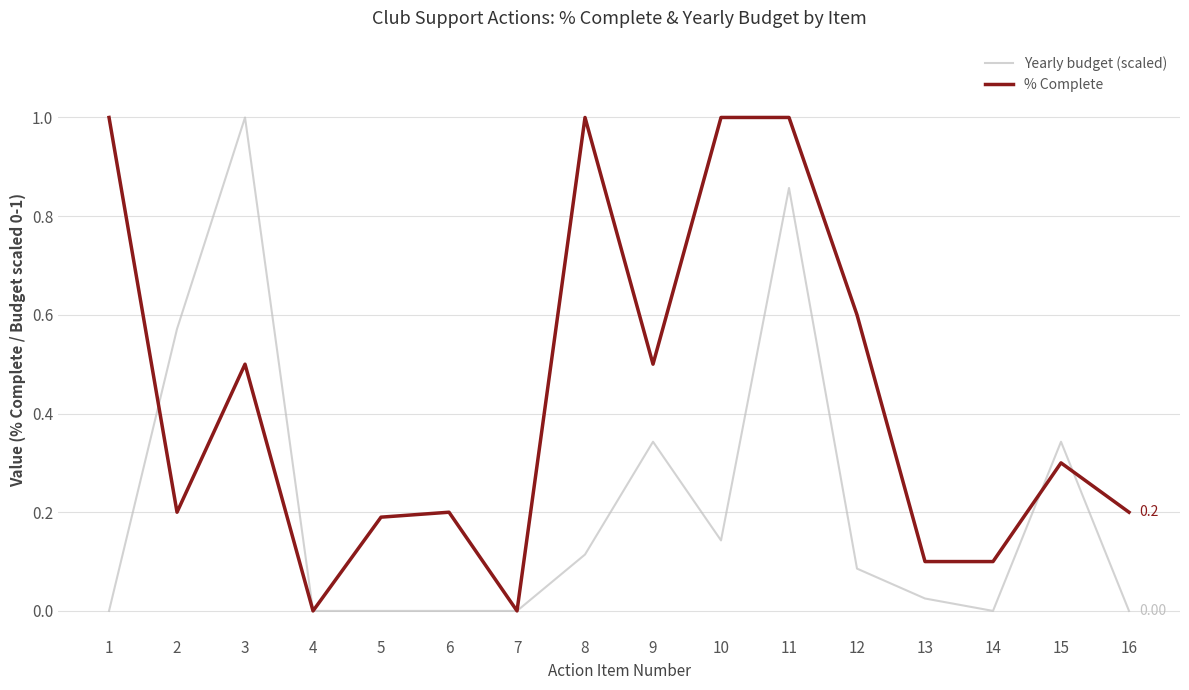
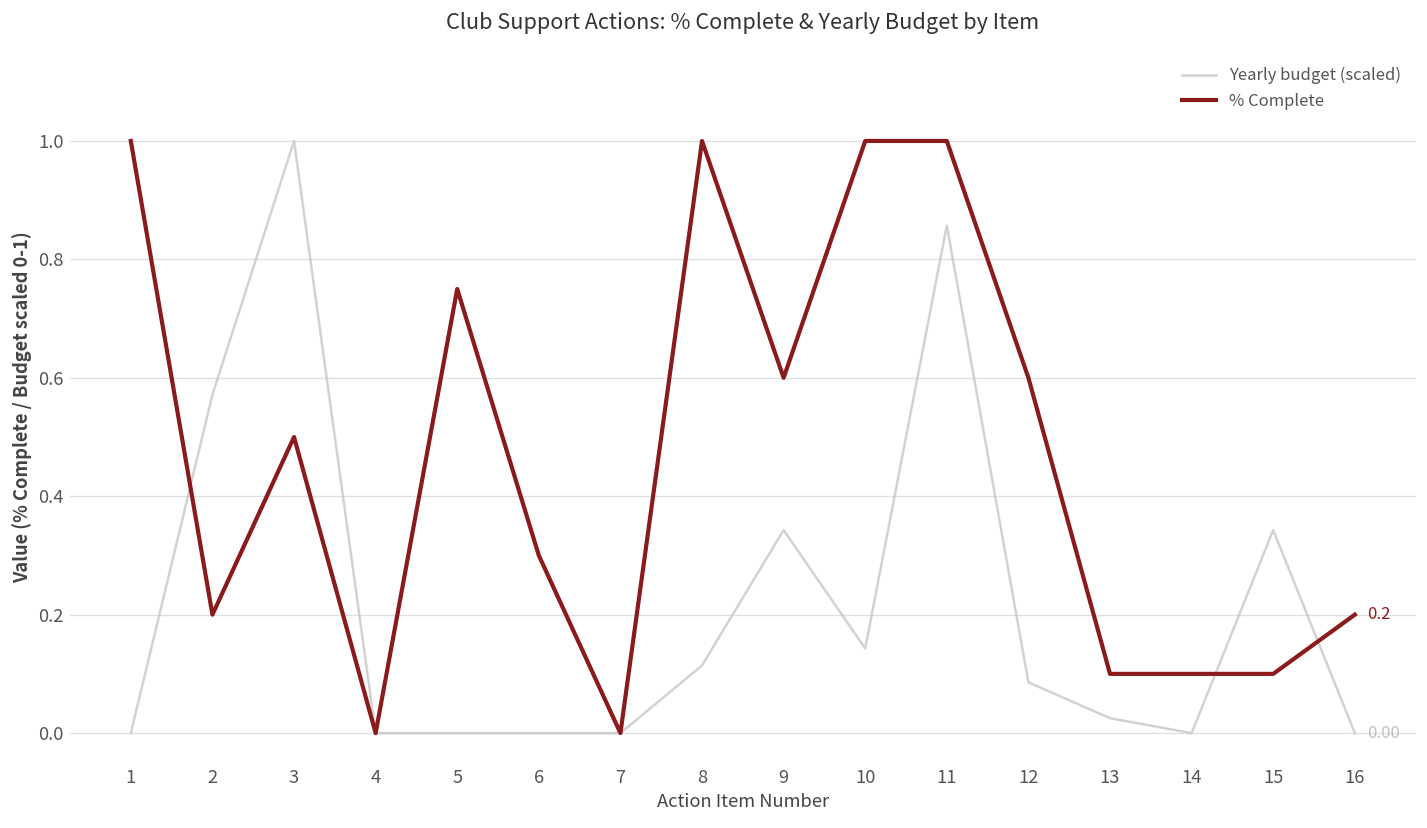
  {
    "Yearly budget (scaled)": {
      "16": 0.00
    },
    "% Complete": {
      "1": 1.00,
      "2": 0.20,
      "3": 0.50,
-     "5": 0.19,
-     "6": 0.2,
+     "5": 0.75,
+     "6": 0.3,
      "8": 1.00,
-     "9": 0.5,
+     "9": 0.6,
      "10": 1.00,
      "11": 1.00,
      "12": 0.60,
      "13": 0.10,
      "14": 0.10,
-     "15": 0.3
+     "15": 0.1
    }
  }
